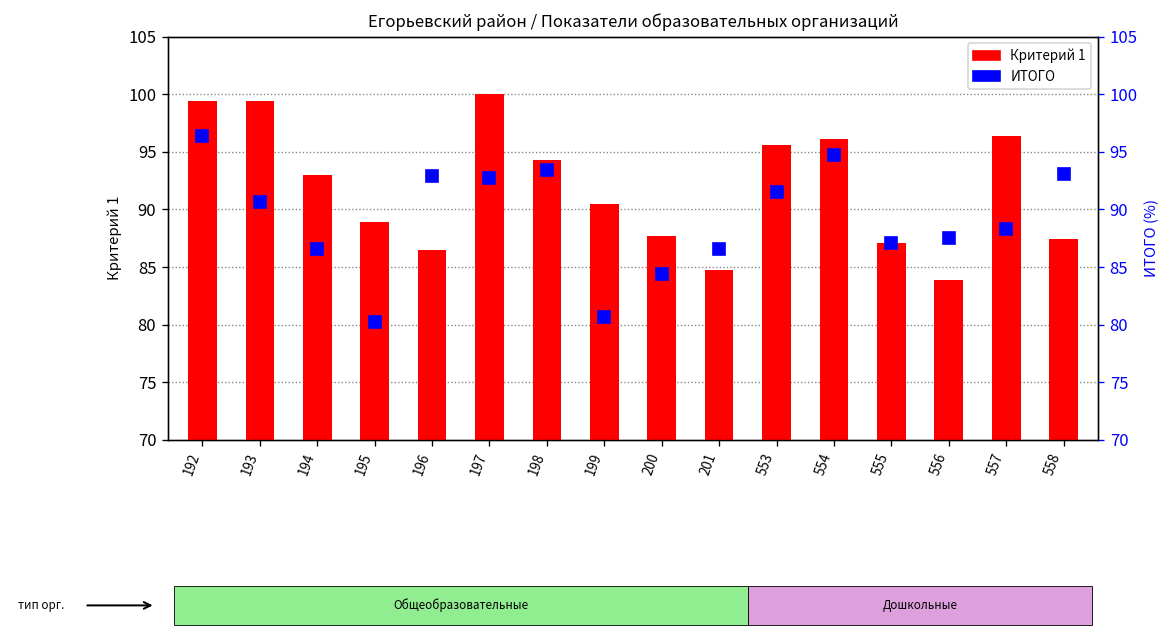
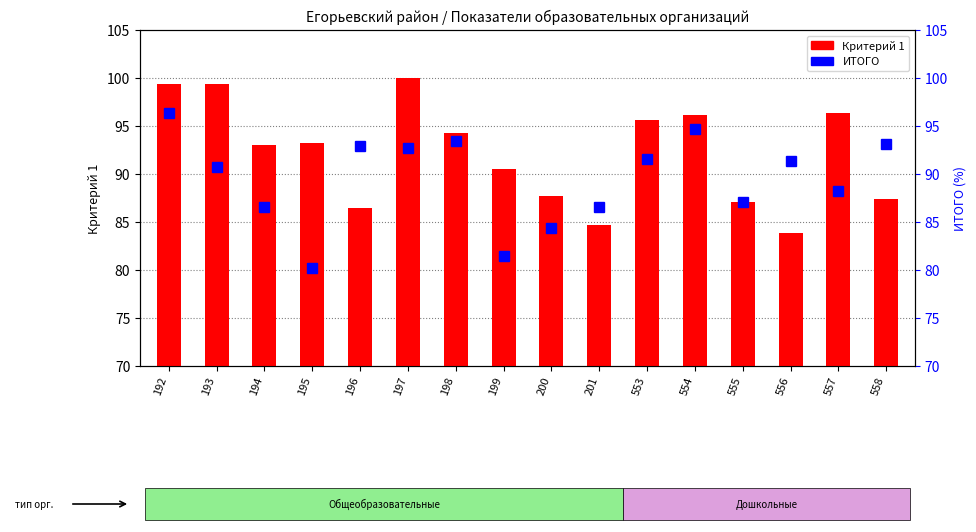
  {
    "Критерий 1": {
      "192": 99,
      "193": 99,
      "194": 93,
-     "195": 89,
+     "195": 93,
      "196": 87,
      "197": 100,
      "198": 94,
      "199": 91,
      "200": 88,
      "201": 85,
      "553": 96,
      "554": 96,
      "555": 87,
      "556": 84,
      "557": 96,
      "558": 87
    },
    "ИТОГО": {
      "192": 96,
      "193": 91,
      "194": 87,
      "195": 80,
      "196": 93,
      "197": 93,
      "198": 93,
-     "199": 80.6,
+     "199": 81.5,
      "200": 84,
      "201": 87,
      "553": 92,
      "554": 95,
      "555": 87,
-     "556": 87,
+     "556": 91,
      "557": 88,
      "558": 93
    }
  }
